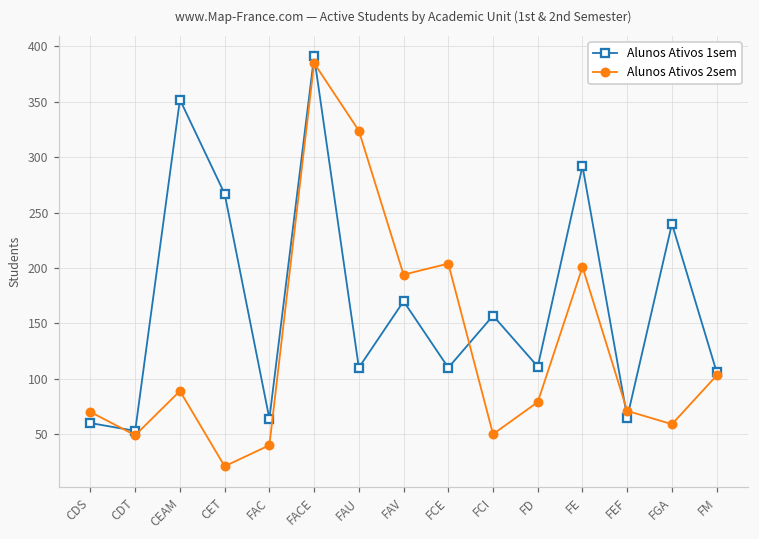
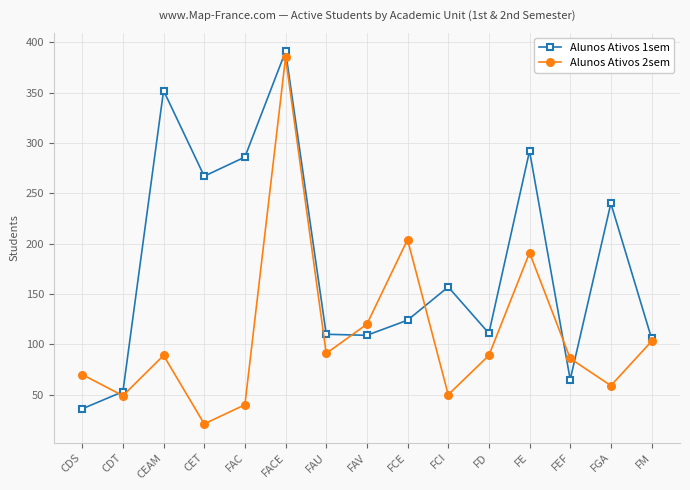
  {
    "Alunos Ativos 1sem": {
-     "CDS": 60,
+     "CDS": 36,
      "CDT": 53,
      "CEAM": 352,
      "CET": 267,
-     "FAC": 64,
+     "FAC": 286,
      "FACE": 391,
      "FAU": 110,
-     "FAV": 170,
-     "FCE": 110,
+     "FAV": 109,
+     "FCE": 124,
      "FCI": 157,
      "FD": 111,
      "FE": 292,
      "FEF": 65,
      "FGA": 240,
      "FM": 106
    },
    "Alunos Ativos 2sem": {
      "CDS": 70,
      "CDT": 49,
      "CEAM": 89,
      "CET": 21,
      "FAC": 40,
      "FACE": 385,
-     "FAU": 324,
-     "FAV": 194,
+     "FAU": 91,
+     "FAV": 120,
      "FCE": 204,
      "FCI": 50,
-     "FD": 79,
-     "FE": 201,
-     "FEF": 71,
+     "FD": 89,
+     "FE": 191,
+     "FEF": 86,
      "FGA": 59,
      "FM": 103
    }
  }
